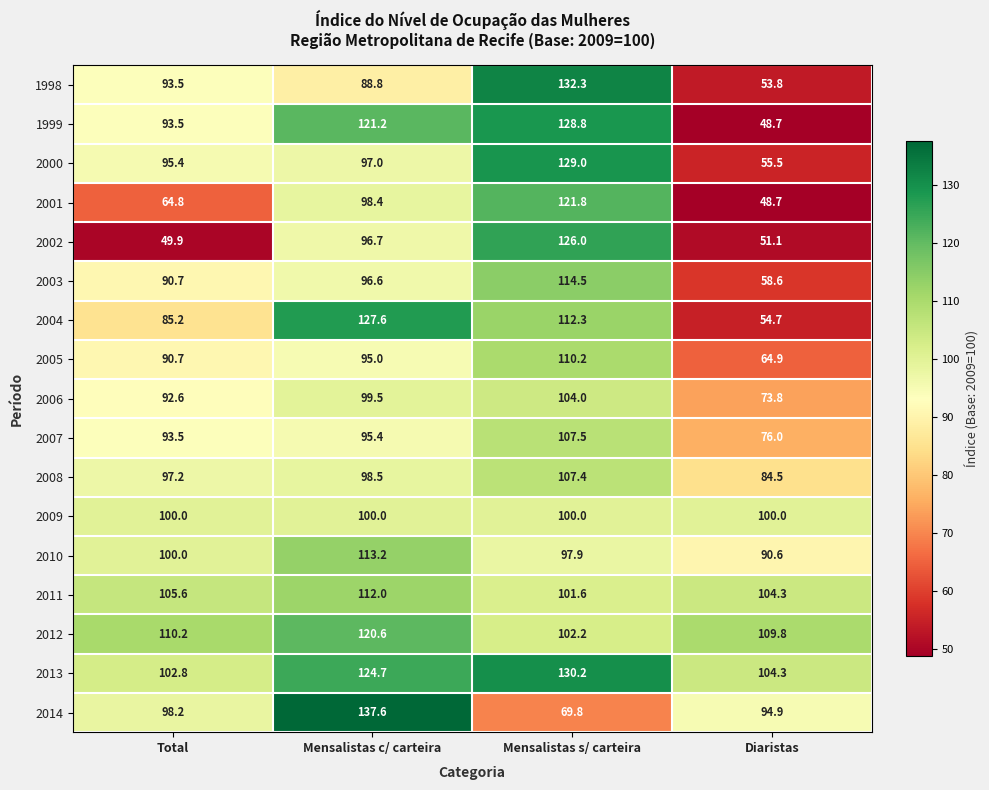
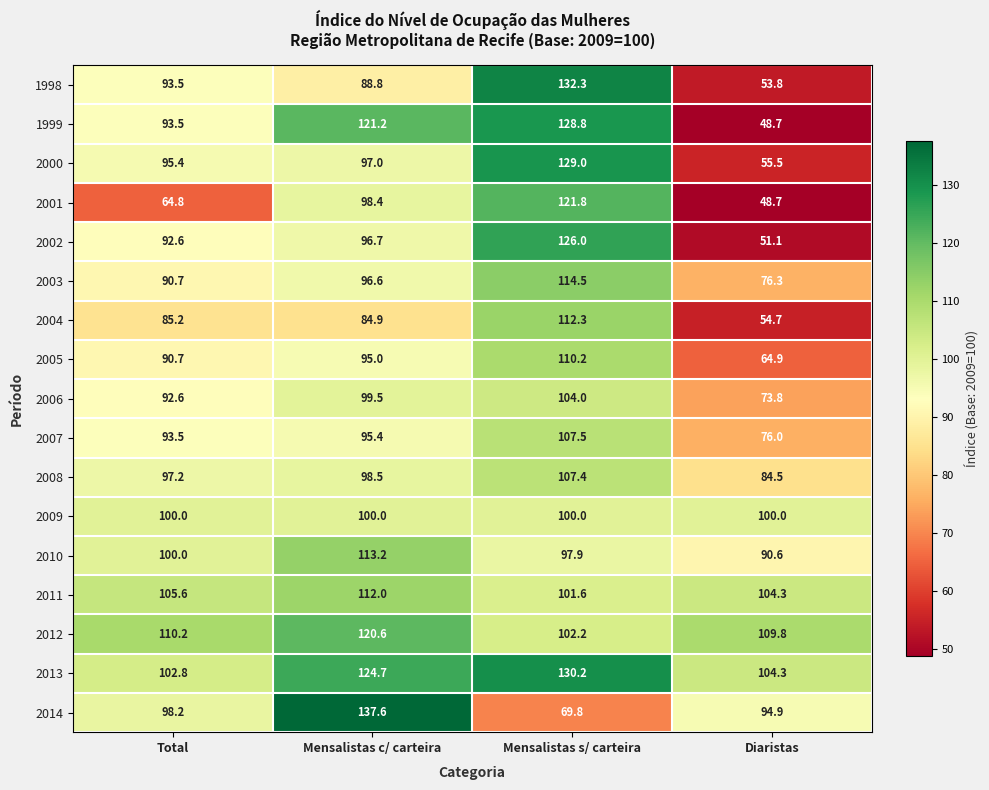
  {
    "1998": {
      "Total": 93.5,
      "Mensalistas c/ carteira": 88.8,
      "Mensalistas s/ carteira": 132.3,
      "Diaristas": 53.8
    },
    "1999": {
      "Total": 93.5,
      "Mensalistas c/ carteira": 121.2,
      "Mensalistas s/ carteira": 128.8,
      "Diaristas": 48.7
    },
    "2000": {
      "Total": 95.4,
      "Mensalistas c/ carteira": 97.0,
      "Mensalistas s/ carteira": 129.0,
      "Diaristas": 55.5
    },
    "2001": {
      "Total": 64.8,
      "Mensalistas c/ carteira": 98.4,
      "Mensalistas s/ carteira": 121.8,
      "Diaristas": 48.7
    },
    "2002": {
-     "Total": 49.9,
+     "Total": 92.6,
      "Mensalistas c/ carteira": 96.7,
      "Mensalistas s/ carteira": 126.0,
      "Diaristas": 51.1
    },
    "2003": {
      "Total": 90.7,
      "Mensalistas c/ carteira": 96.6,
      "Mensalistas s/ carteira": 114.5,
-     "Diaristas": 58.6
+     "Diaristas": 76.3
    },
    "2004": {
      "Total": 85.2,
-     "Mensalistas c/ carteira": 127.6,
+     "Mensalistas c/ carteira": 84.9,
      "Mensalistas s/ carteira": 112.3,
      "Diaristas": 54.7
    },
    "2005": {
      "Total": 90.7,
      "Mensalistas c/ carteira": 95.0,
      "Mensalistas s/ carteira": 110.2,
      "Diaristas": 64.9
    },
    "2006": {
      "Total": 92.6,
      "Mensalistas c/ carteira": 99.5,
      "Mensalistas s/ carteira": 104.0,
      "Diaristas": 73.8
    },
    "2007": {
      "Total": 93.5,
      "Mensalistas c/ carteira": 95.4,
      "Mensalistas s/ carteira": 107.5,
      "Diaristas": 76.0
    },
    "2008": {
      "Total": 97.2,
      "Mensalistas c/ carteira": 98.5,
      "Mensalistas s/ carteira": 107.4,
      "Diaristas": 84.5
    },
    "2009": {
      "Total": 100.0,
      "Mensalistas c/ carteira": 100.0,
      "Mensalistas s/ carteira": 100.0,
      "Diaristas": 100.0
    },
    "2010": {
      "Total": 100.0,
      "Mensalistas c/ carteira": 113.2,
      "Mensalistas s/ carteira": 97.9,
      "Diaristas": 90.6
    },
    "2011": {
      "Total": 105.6,
      "Mensalistas c/ carteira": 112.0,
      "Mensalistas s/ carteira": 101.6,
      "Diaristas": 104.3
    },
    "2012": {
      "Total": 110.2,
      "Mensalistas c/ carteira": 120.6,
      "Mensalistas s/ carteira": 102.2,
      "Diaristas": 109.8
    },
    "2013": {
      "Total": 102.8,
      "Mensalistas c/ carteira": 124.7,
      "Mensalistas s/ carteira": 130.2,
      "Diaristas": 104.3
    },
    "2014": {
      "Total": 98.2,
      "Mensalistas c/ carteira": 137.6,
      "Mensalistas s/ carteira": 69.8,
      "Diaristas": 94.9
    }
  }
